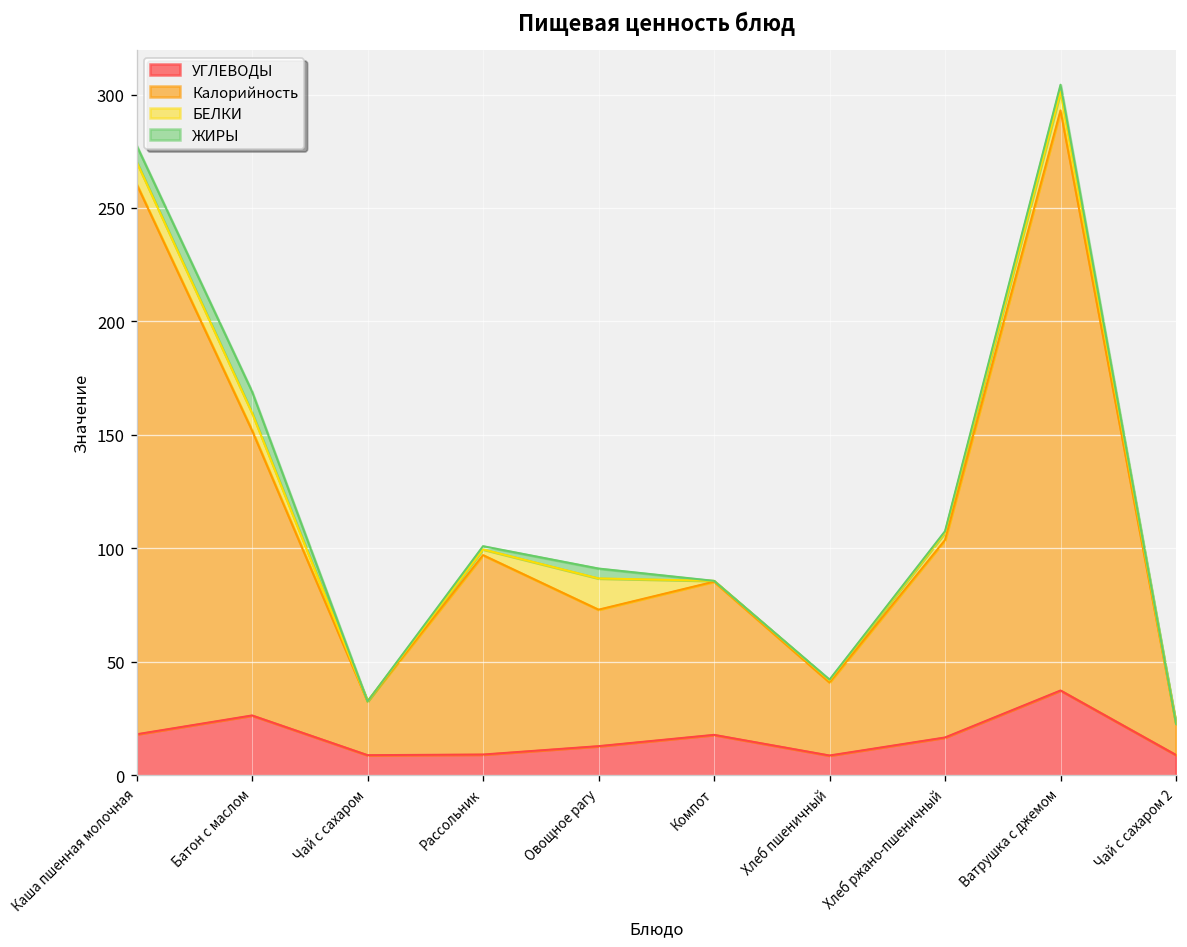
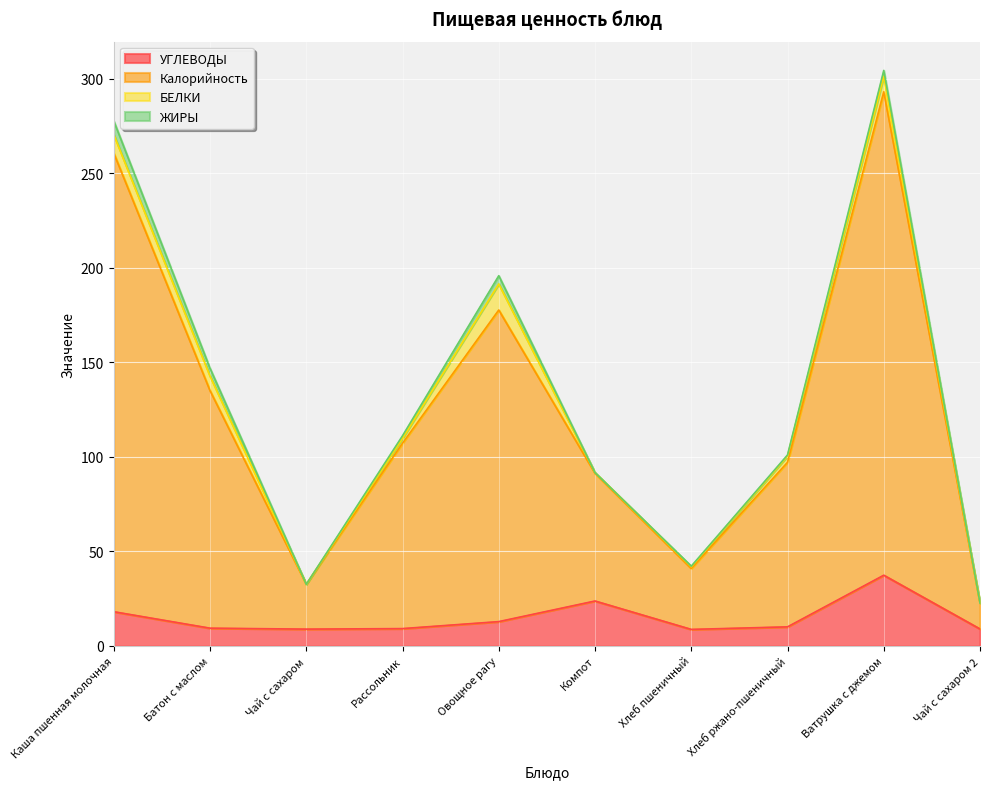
  {
    "УГЛЕВОДЫ": {
      "Каша пшенная молочная": 18,
-     "Батон с маслом": 26,
+     "Батон с маслом": 9,
      "Чай с сахаром": 9,
      "Рассольник": 9,
      "Овощное рагу": 13,
-     "Компот": 18,
+     "Компот": 24,
      "Хлеб пшеничный": 9,
-     "Хлеб ржано-пшеничный": 17,
+     "Хлеб ржано-пшеничный": 10,
      "Ватрушка с джемом": 37,
      "Чай с сахаром 2": 9
    },
    "Калорийность": {
      "Каша пшенная молочная": 243,
      "Батон с маслом": 126,
-     "Рассольник": 88,
-     "Овощное рагу": 60,
+     "Рассольник": 98,
+     "Овощное рагу": 165,
      "Хлеб ржано-пшеничный": 87,
      "Ватрушка с джемом": 256
    },
    "БЕЛКИ": {
      "Каша пшенная молочная": 10,
      "Батон с маслом": 8,
      "Рассольник": 3,
      "Овощное рагу": 14,
      "Ватрушка с джемом": 8
    },
    "ЖИРЫ": {
      "Каша пшенная молочная": 7,
-     "Батон с маслом": 9,
+     "Батон с маслом": 4,
      "Рассольник": 1,
      "Овощное рагу": 4,
      "Ватрушка с джемом": 3
    }
  }
